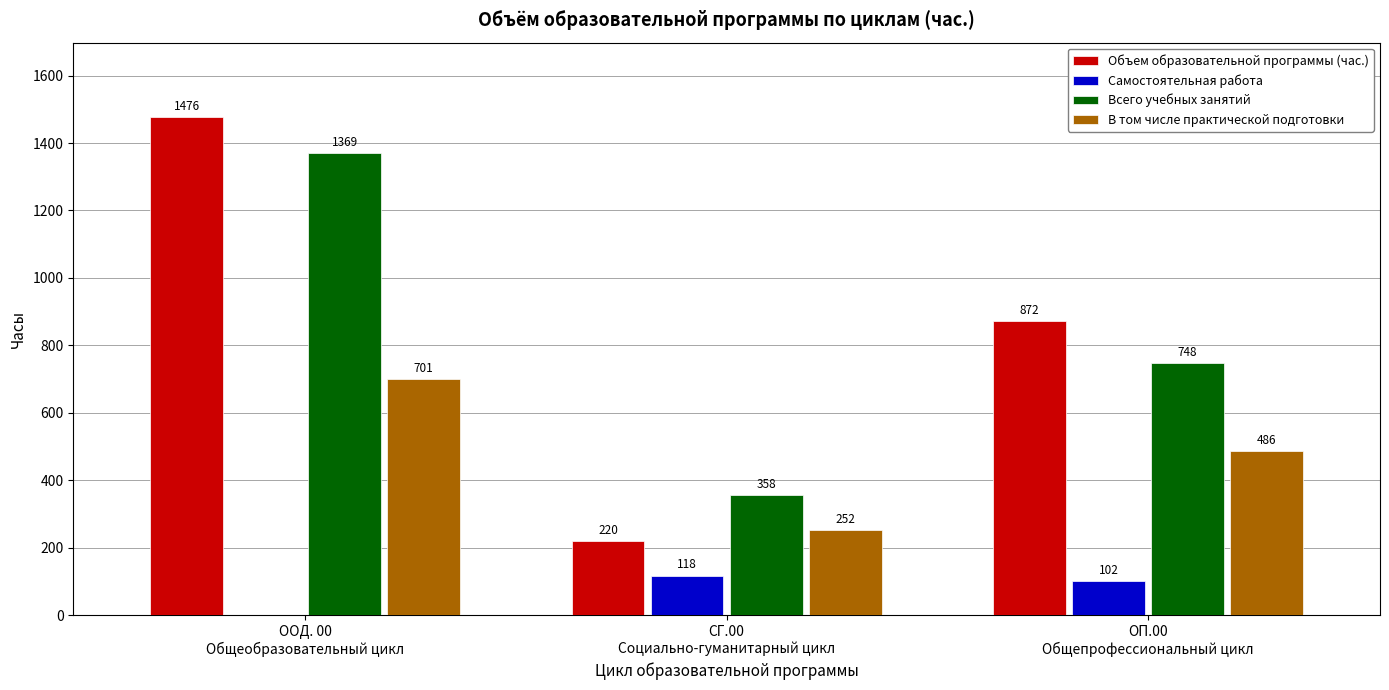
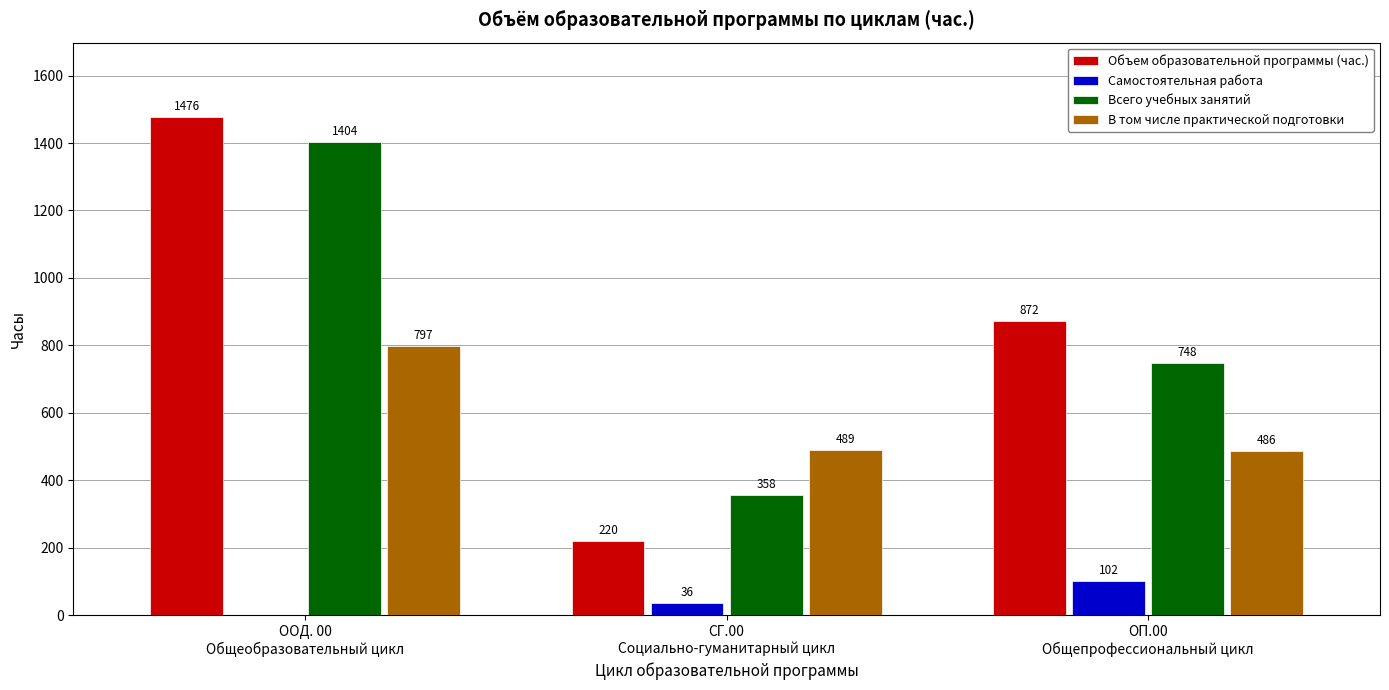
  {
    "Объем образовательной программы (час.)": {
      "ООД. 00 Общеобразовательный цикл": 1476,
      "СГ.00 Социально-гуманитарный цикл": 220,
      "ОП.00 Общепрофессиональный цикл": 872
    },
    "Самостоятельная работа": {
-     "СГ.00 Социально-гуманитарный цикл": 118,
+     "СГ.00 Социально-гуманитарный цикл": 36,
      "ОП.00 Общепрофессиональный цикл": 102
    },
    "Всего учебных занятий": {
-     "ООД. 00 Общеобразовательный цикл": 1369,
+     "ООД. 00 Общеобразовательный цикл": 1404,
      "СГ.00 Социально-гуманитарный цикл": 358,
      "ОП.00 Общепрофессиональный цикл": 748
    },
    "В том числе практической подготовки": {
-     "ООД. 00 Общеобразовательный цикл": 701,
-     "СГ.00 Социально-гуманитарный цикл": 252,
+     "ООД. 00 Общеобразовательный цикл": 797,
+     "СГ.00 Социально-гуманитарный цикл": 489,
      "ОП.00 Общепрофессиональный цикл": 486
    }
  }
